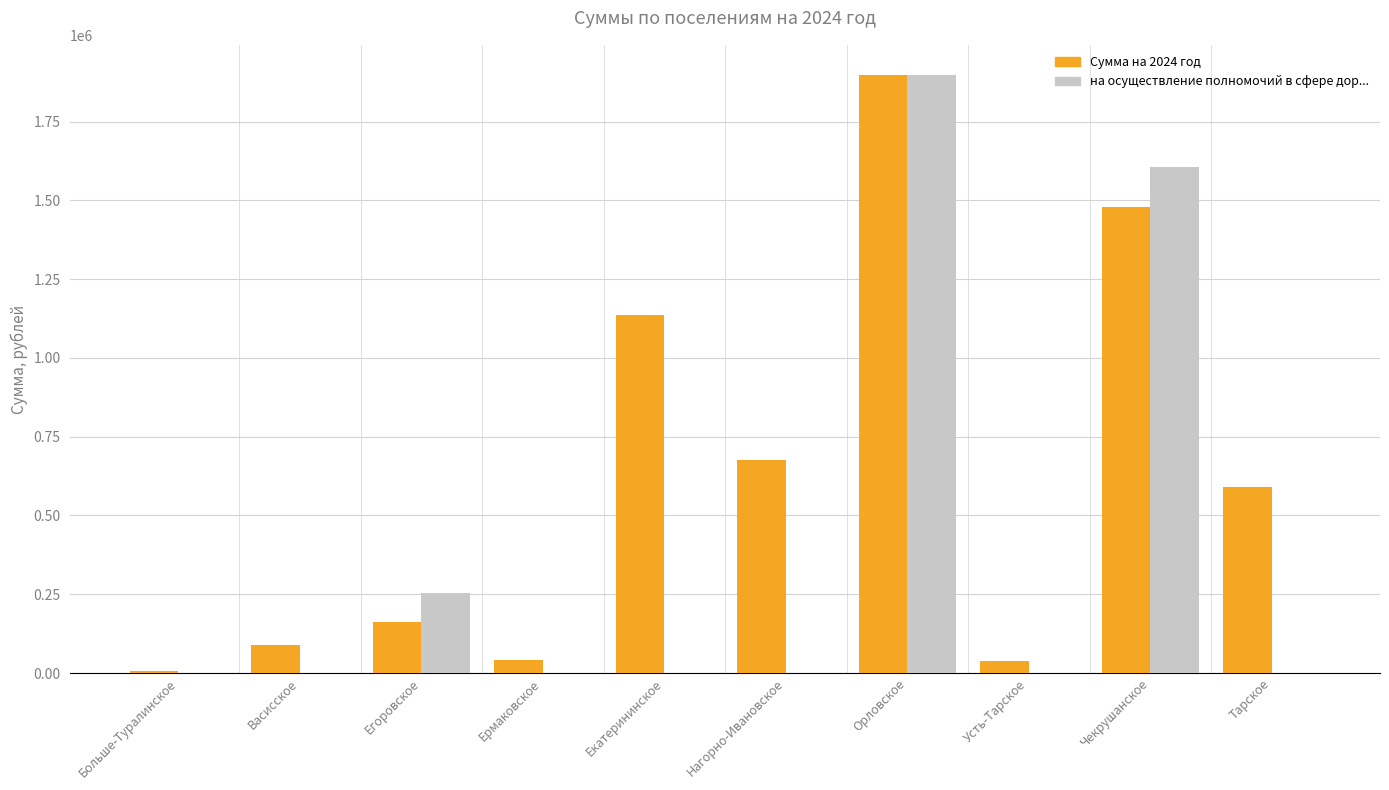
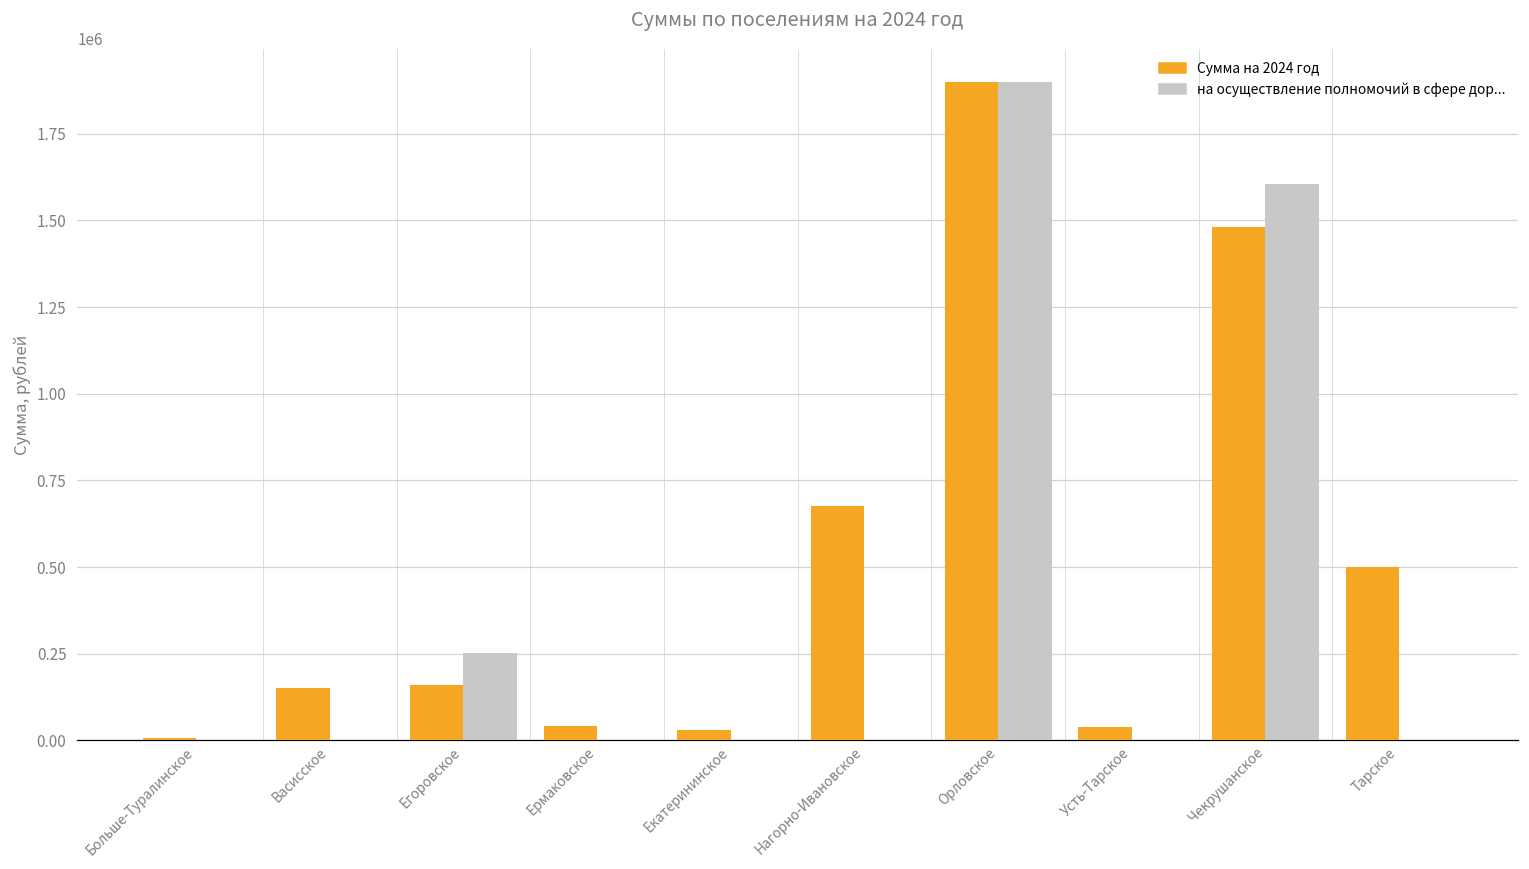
  {
    "Сумма на 2024 год": {
-     "Васисское": 90000,
+     "Васисское": 150000,
      "Егоровское": 160000,
      "Ермаковское": 40000,
-     "Екатерининское": 1130000,
+     "Екатерининское": 30000,
      "Нагорно-Ивановское": 680000,
      "Орловское": 1900000,
      "Усть-Тарское": 40000,
      "Чекрушанское": 1480000,
-     "Тарское": 590000
+     "Тарское": 500000
    },
    "на осуществление полномочий в сфере дор...": {
      "Больше-Туралинское": 0,
      "Васисское": 0,
      "Егоровское": 250000,
      "Ермаковское": 0,
      "Екатерининское": 0,
      "Нагорно-Ивановское": 0,
      "Орловское": 1900000,
      "Усть-Тарское": 0,
      "Чекрушанское": 1600000,
      "Тарское": 0
    }
  }
